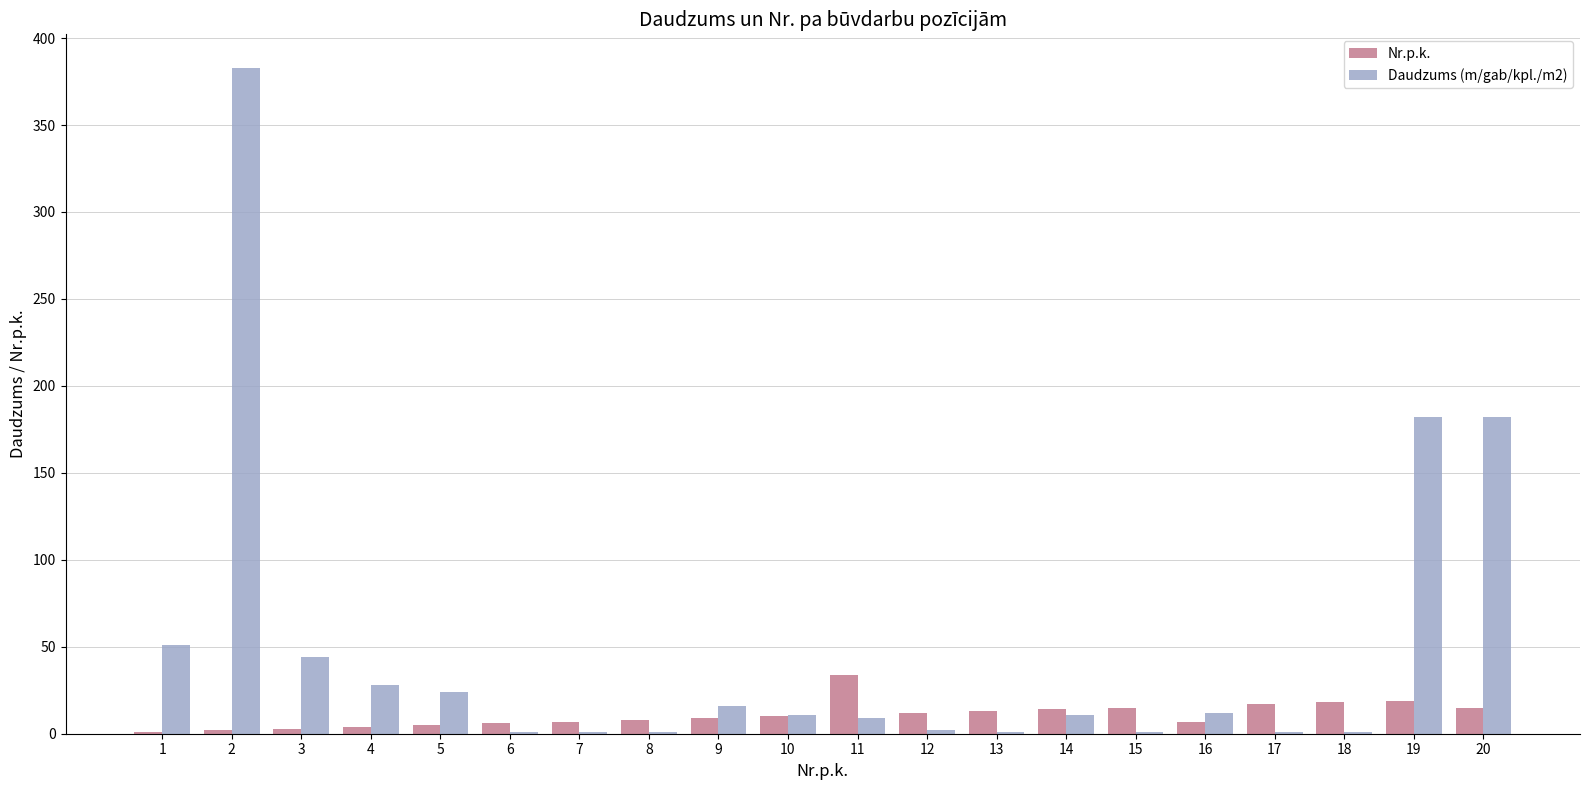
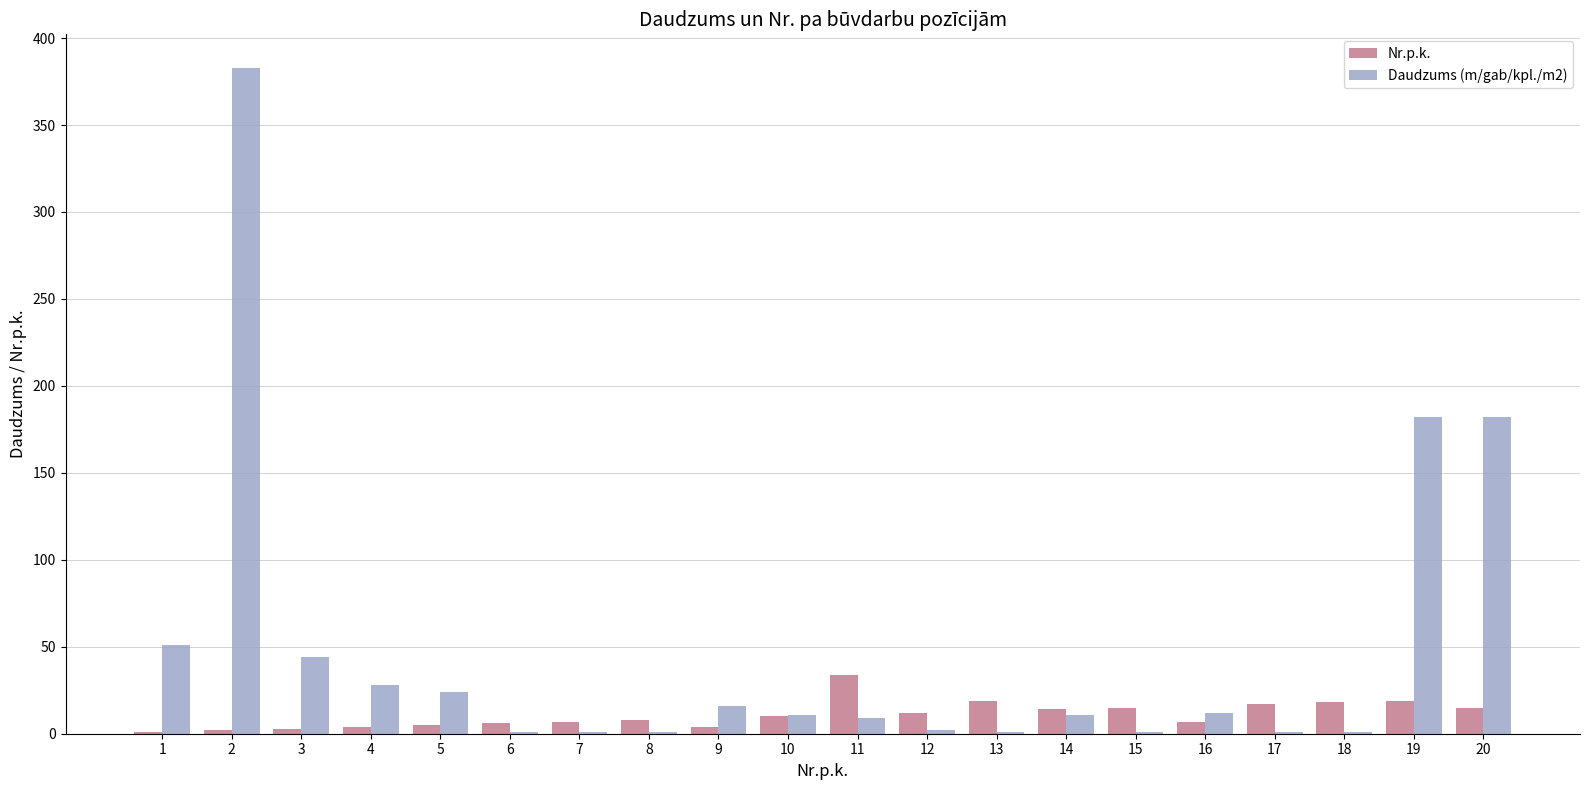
  {
    "Nr.p.k.": {
      "2": 2,
      "3": 3,
      "4": 4,
      "5": 5,
      "6": 6,
      "7": 7,
      "8": 8,
-     "9": 9,
+     "9": 4,
      "10": 10,
      "11": 34,
      "12": 12,
-     "13": 13,
+     "13": 19,
      "14": 14,
      "15": 15,
      "16": 7,
      "17": 17,
      "18": 18,
      "19": 19,
      "20": 15
    },
    "Daudzums (m/gab/kpl./m2)": {
      "1": 51,
      "2": 383,
      "3": 44,
      "4": 28,
      "5": 24,
      "9": 16,
      "10": 11,
      "11": 9,
      "12": 2,
      "14": 11,
      "16": 12,
      "19": 182,
      "20": 182
    }
  }
